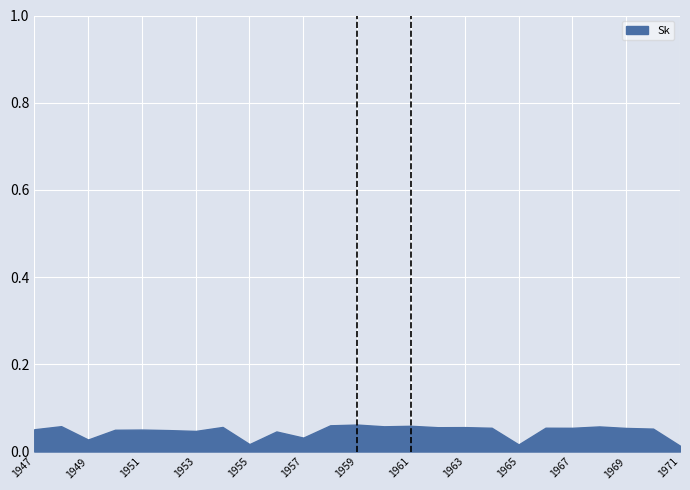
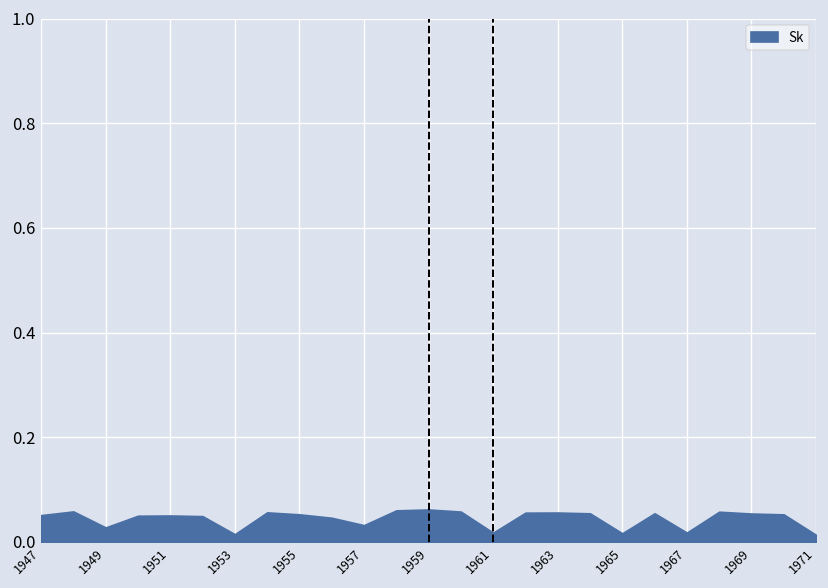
  {
    "1947": 0.05,
    "1949": 0.03,
    "1951": 0.05,
-   "1953": 0.05,
-   "1955": 0.02,
+   "1953": 0.01,
+   "1955": 0.05,
    "1957": 0.03,
    "1959": 0.06,
-   "1961": 0.06,
+   "1961": 0.02,
    "1963": 0.06,
    "1965": 0.02,
-   "1967": 0.05,
+   "1967": 0.02,
    "1969": 0.05,
    "1971": 0.01
  }
